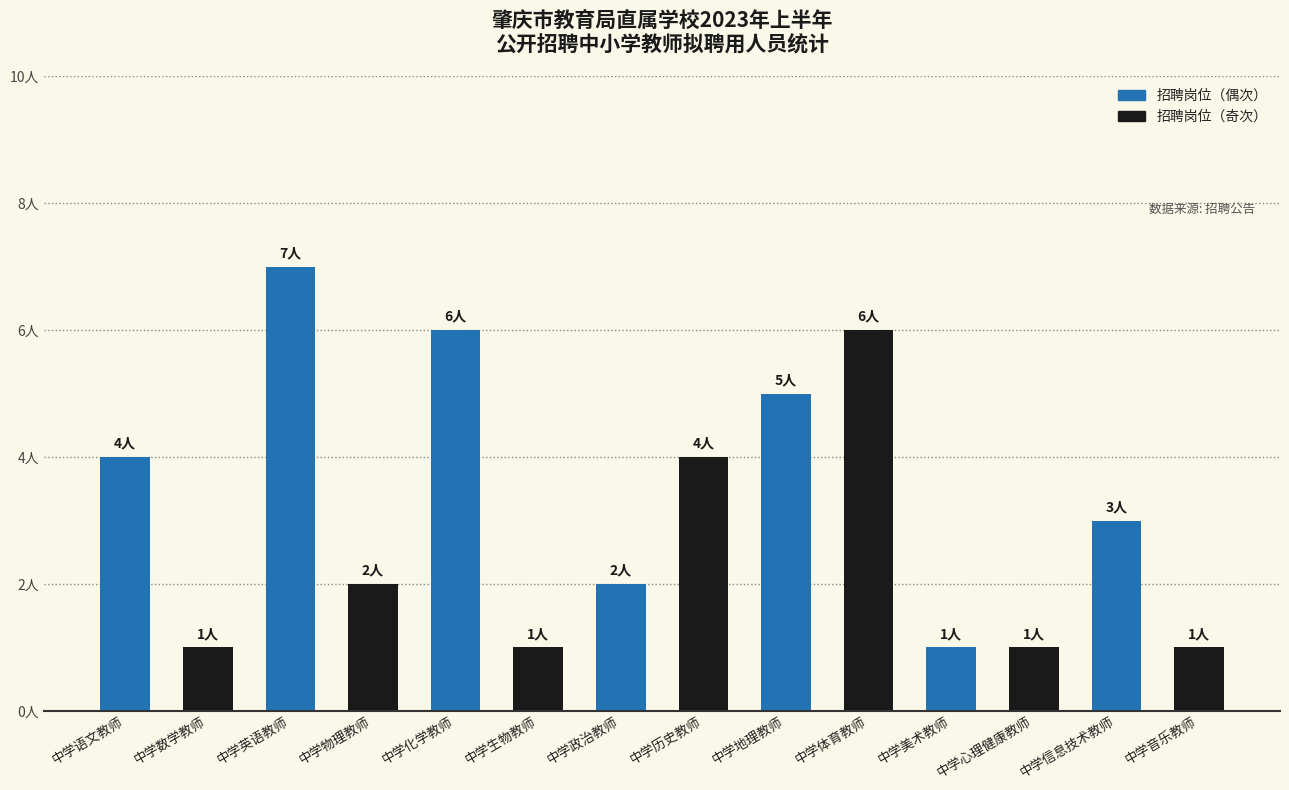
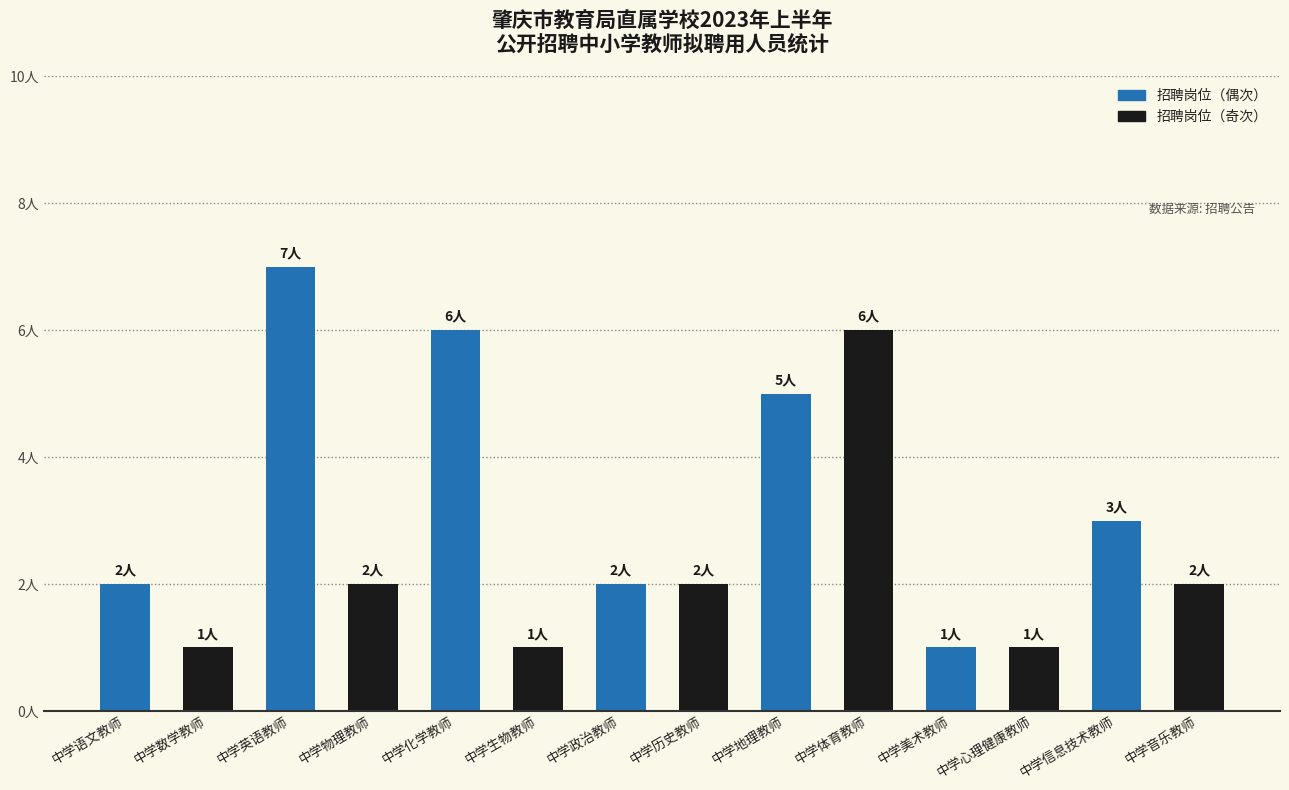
  {
-   "中学语文教师": "4人",
+   "中学语文教师": "2人",
    "中学数学教师": "1人",
    "中学英语教师": "7人",
    "中学物理教师": "2人",
    "中学化学教师": "6人",
    "中学生物教师": "1人",
    "中学政治教师": "2人",
-   "中学历史教师": "4人",
+   "中学历史教师": "2人",
    "中学地理教师": "5人",
    "中学体育教师": "6人",
    "中学美术教师": "1人",
    "中学心理健康教师": "1人",
    "中学信息技术教师": "3人",
-   "中学音乐教师": "1人"
+   "中学音乐教师": "2人"
  }
